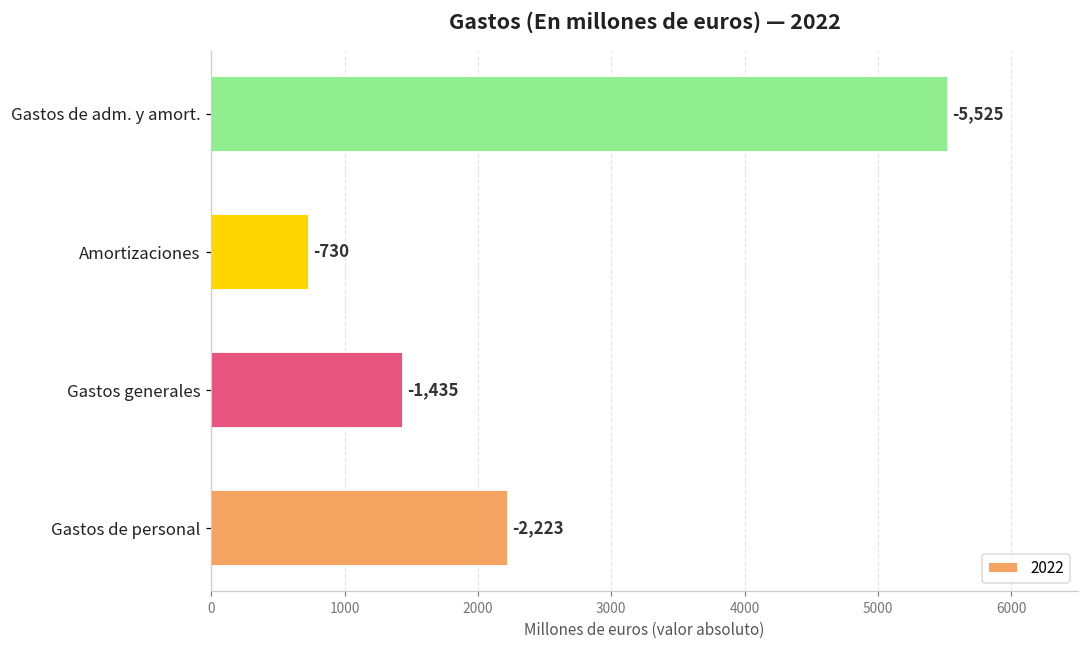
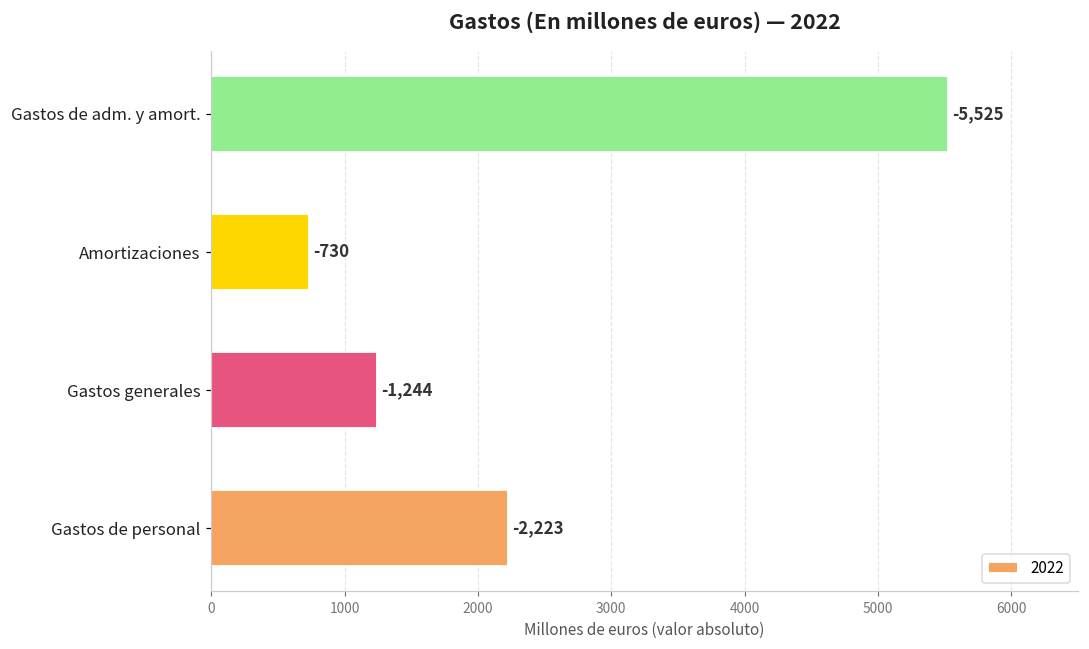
  {
-   "Gastos generales": "-1,435"
+   "Gastos generales": "-1,244"
  }
